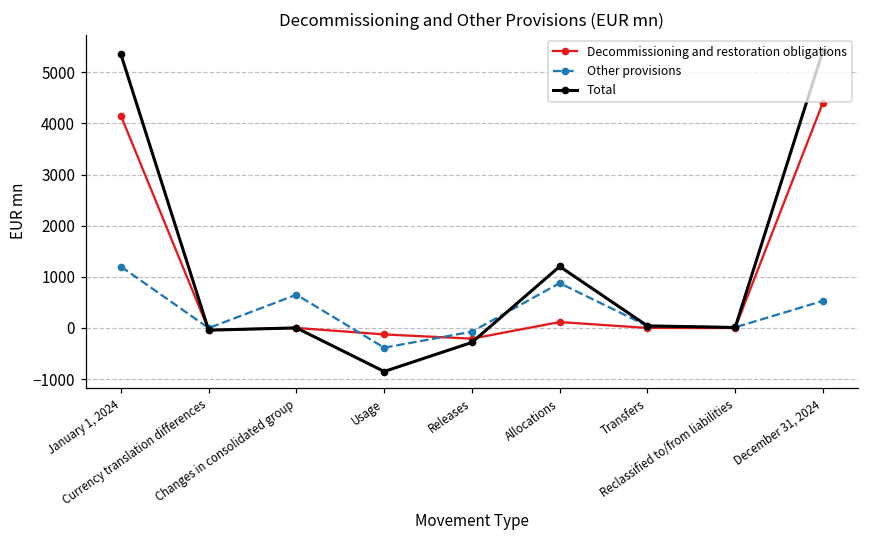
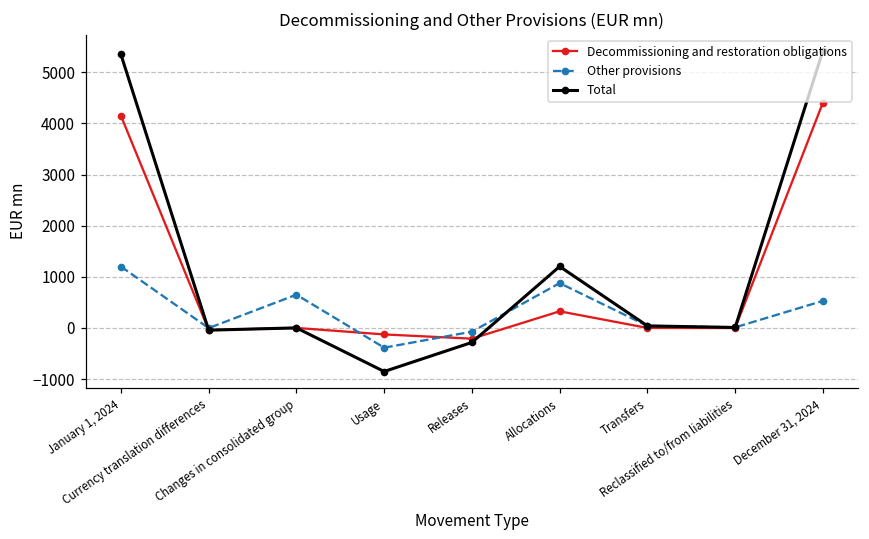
  {
    "Decommissioning and restoration obligations": {
      "January 1, 2024": 4100,
      "Usage": -100,
      "Releases": -200,
-     "Allocations": 100,
+     "Allocations": 300,
      "December 31, 2024": 4400
    },
    "Other provisions": {
      "January 1, 2024": 1200,
      "Changes in consolidated group": 700,
      "Usage": -400,
      "Releases": -100,
      "Allocations": 900,
      "December 31, 2024": 500
    },
    "Total": {
      "January 1, 2024": 5300,
      "Usage": -900,
      "Releases": -300,
      "Allocations": 1200
    }
  }
